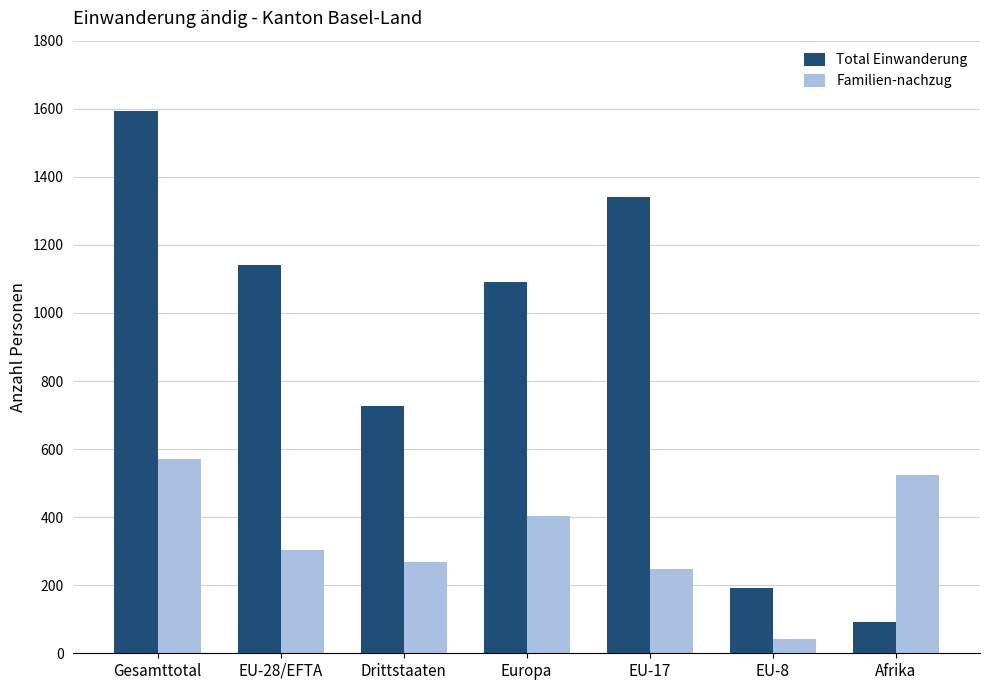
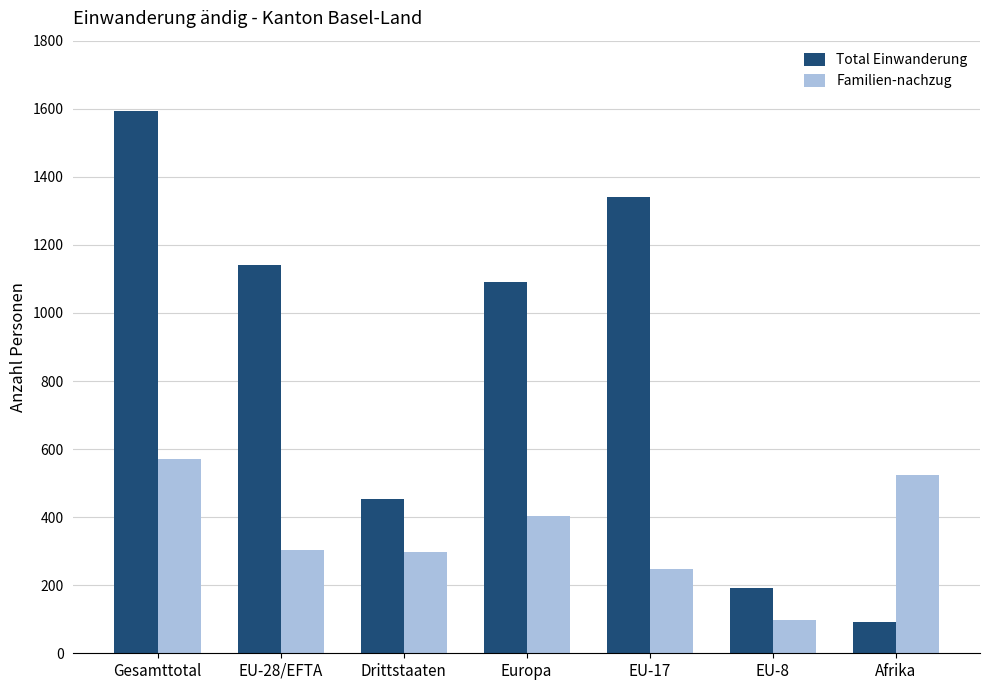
  {
    "Total Einwanderung": {
      "Gesamttotal": 1590,
      "EU-28/EFTA": 1140,
-     "Drittstaaten": 730,
+     "Drittstaaten": 450,
      "Europa": 1090,
      "EU-17": 1340,
      "EU-8": 190,
      "Afrika": 90
    },
    "Familien-nachzug": {
      "Gesamttotal": 570,
      "EU-28/EFTA": 300,
-     "Drittstaaten": 270,
+     "Drittstaaten": 300,
      "Europa": 400,
      "EU-17": 250,
-     "EU-8": 40,
+     "EU-8": 100,
      "Afrika": 520
    }
  }
